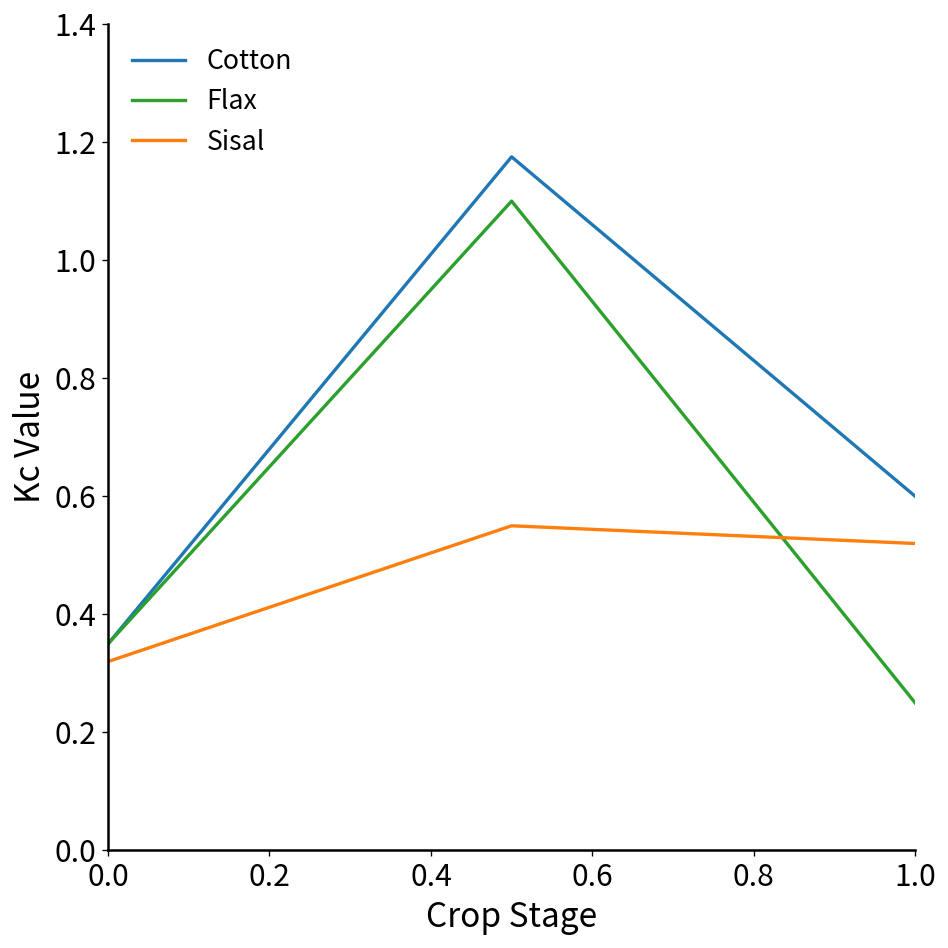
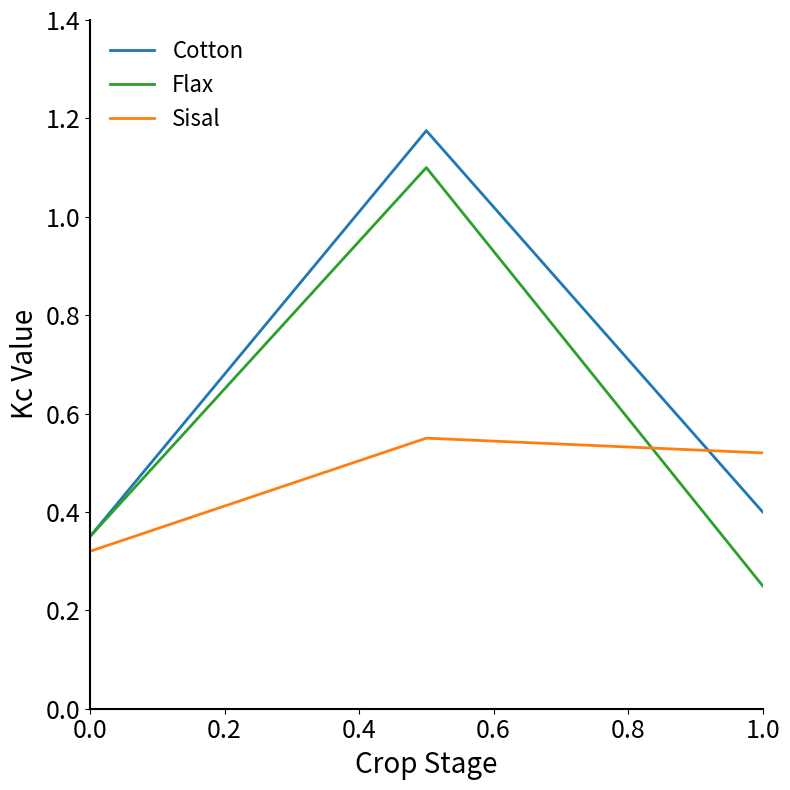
  {
    "Cotton": {
-     "1.0": 0.6
+     "1.0": 0.4
    },
    "Flax": {
      "1.0": 0.25
    },
    "Sisal": {
      "0.0": 0.32,
      "1.0": 0.52
    }
  }
